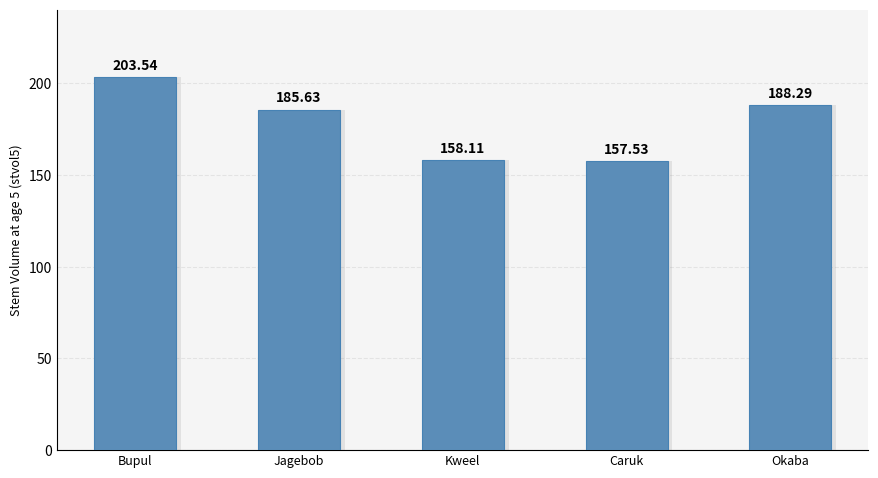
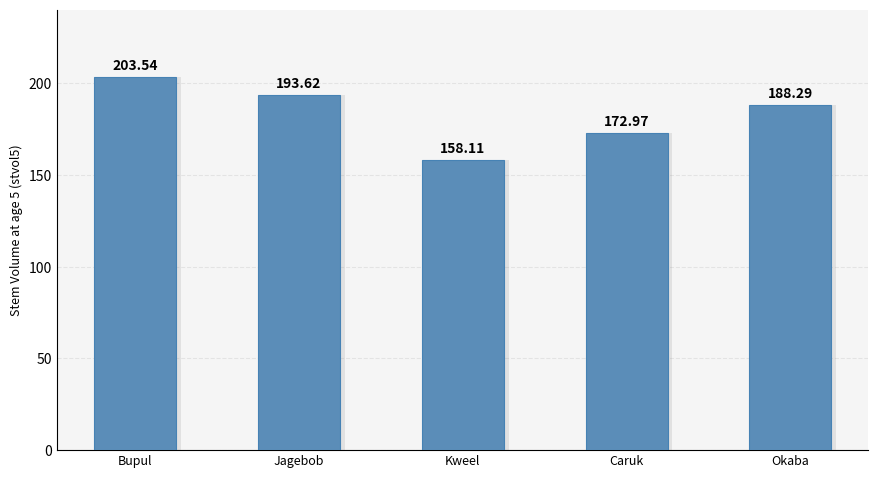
  {
    "Bupul": 203.54,
-   "Jagebob": 185.63,
+   "Jagebob": 193.62,
    "Kweel": 158.11,
-   "Caruk": 157.53,
+   "Caruk": 172.97,
    "Okaba": 188.29
  }
